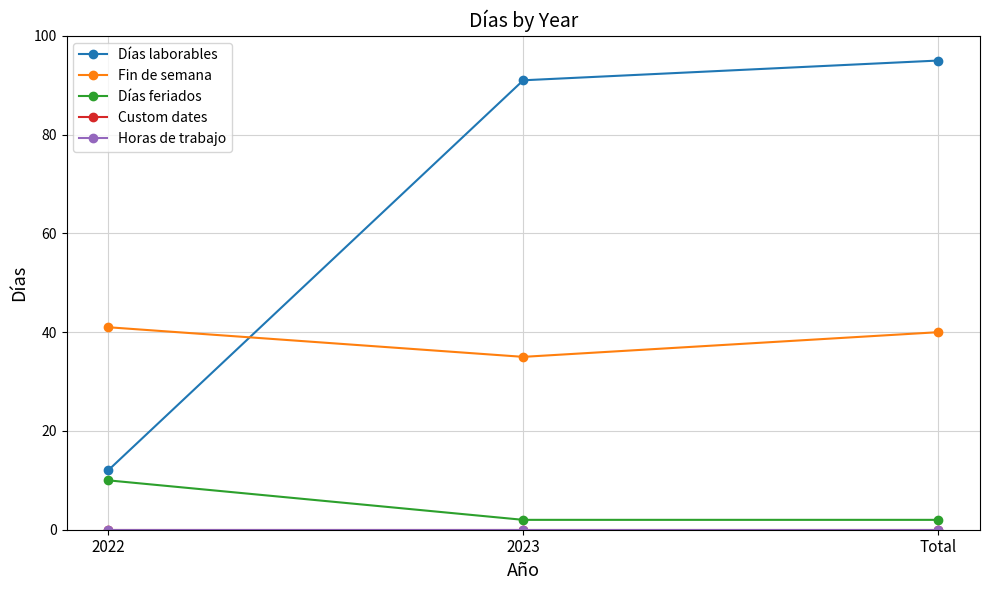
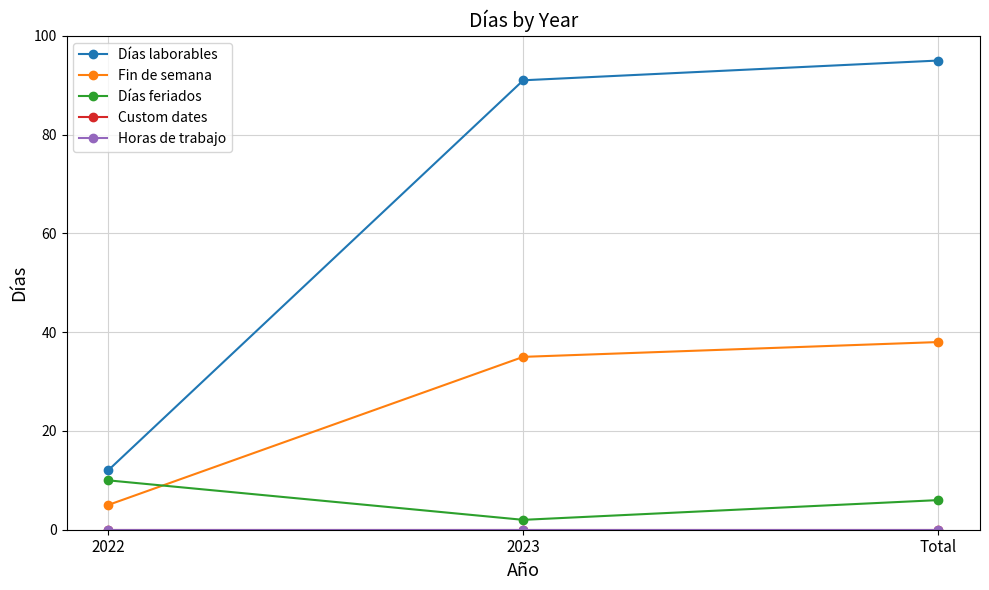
  {
    "Días laborables": {
      "2022": 12,
      "2023": 91,
      "Total": 95
    },
    "Fin de semana": {
-     "2022": 41,
+     "2022": 5,
      "2023": 35,
-     "Total": 40
+     "Total": 38
    },
    "Días feriados": {
      "2022": 10,
      "2023": 2,
-     "Total": 2
+     "Total": 6
    },
    "Horas de trabajo": {
      "2022": 0,
      "2023": 0,
      "Total": 0
    }
  }
